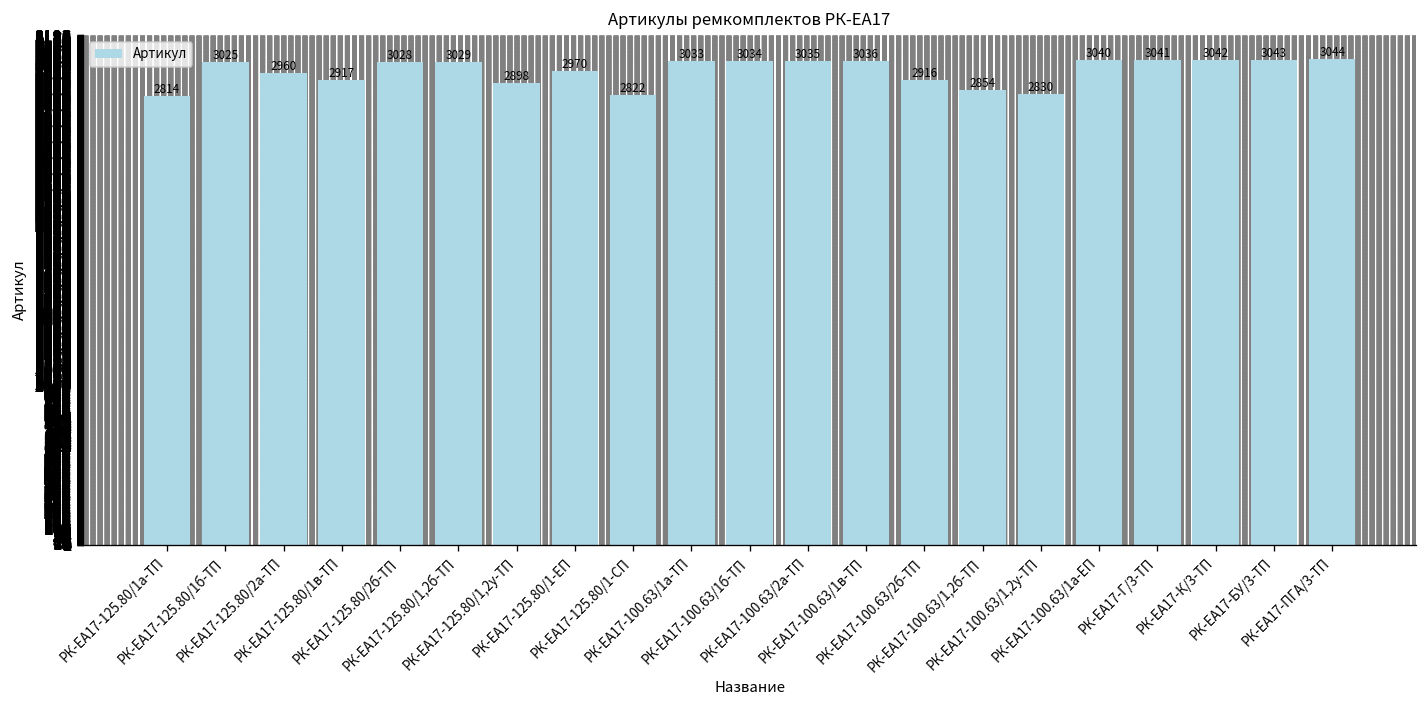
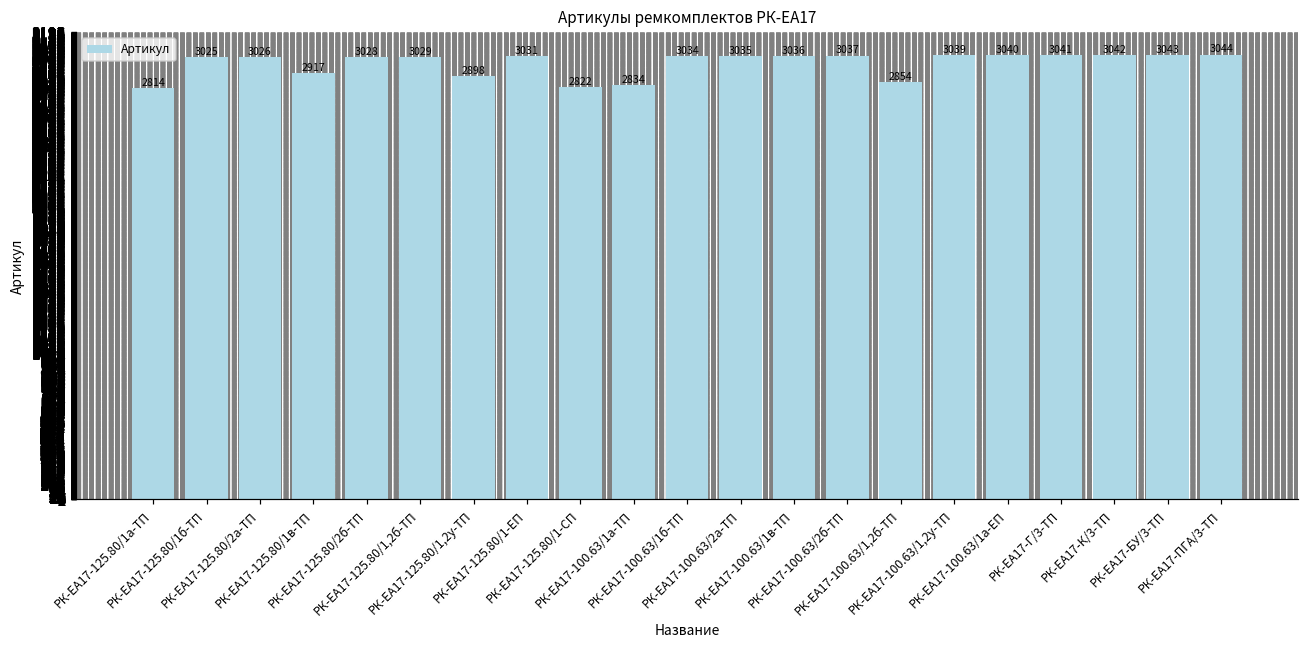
  {
    "РК-ЕА17-125.80/1а-ТП": 2814,
    "РК-ЕА17-125.80/1б-ТП": 3025,
-   "РК-ЕА17-125.80/2а-ТП": 2960,
+   "РК-ЕА17-125.80/2а-ТП": 3026,
    "РК-ЕА17-125.80/1в-ТП": 2917,
    "РК-ЕА17-125.80/2б-ТП": 3028,
    "РК-ЕА17-125.80/1,2б-ТП": 3029,
    "РК-ЕА17-125.80/1,2у-ТП": 2898,
-   "РК-ЕА17-125.80/1-ЕП": 2970,
+   "РК-ЕА17-125.80/1-ЕП": 3031,
    "РК-ЕА17-125.80/1-СП": 2822,
-   "РК-ЕА17-100.63/1а-ТП": 3033,
+   "РК-ЕА17-100.63/1а-ТП": 2834,
    "РК-ЕА17-100.63/1б-ТП": 3034,
    "РК-ЕА17-100.63/2а-ТП": 3035,
    "РК-ЕА17-100.63/1в-ТП": 3036,
-   "РК-ЕА17-100.63/2б-ТП": 2916,
+   "РК-ЕА17-100.63/2б-ТП": 3037,
    "РК-ЕА17-100.63/1,2б-ТП": 2854,
-   "РК-ЕА17-100.63/1,2у-ТП": 2830,
+   "РК-ЕА17-100.63/1,2у-ТП": 3039,
    "РК-ЕА17-100.63/1а-ЕП": 3040,
    "РК-ЕА17-Г/3-ТП": 3041,
    "РК-ЕА17-К/3-ТП": 3042,
    "РК-ЕА17-БУ/3-ТП": 3043,
    "РК-ЕА17-ПГА/3-ТП": 3044
  }
